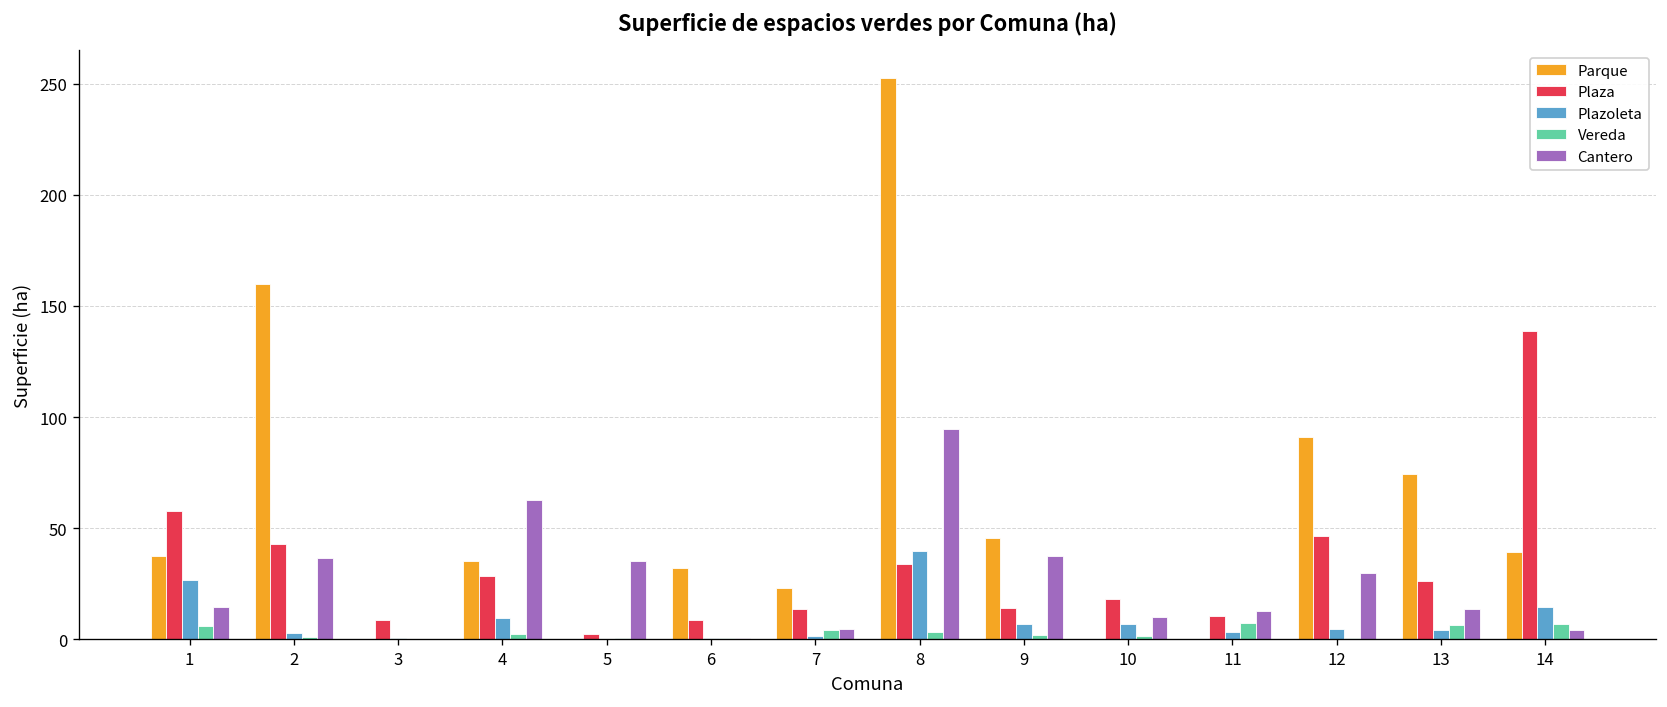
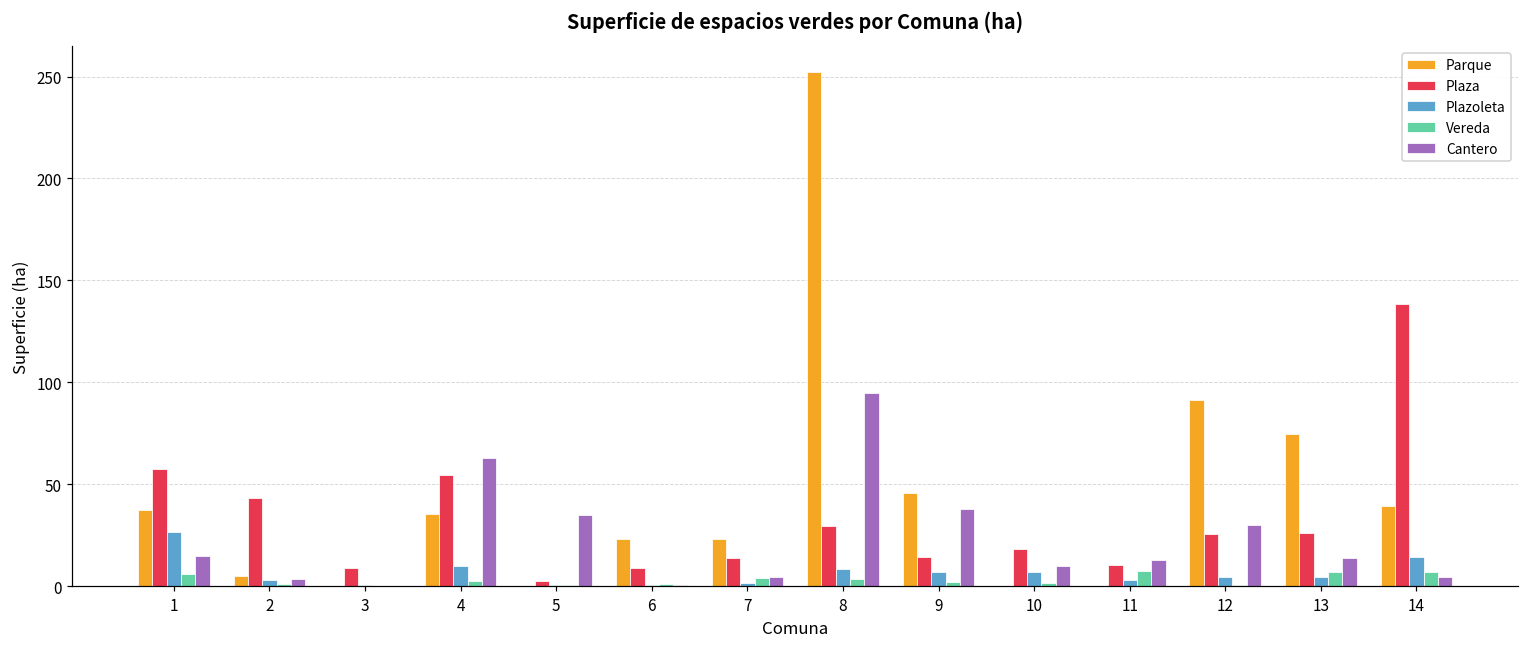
  {
    "Parque": {
      "1": 37,
-     "2": 160,
+     "2": 5,
      "3": 0,
      "4": 35,
      "5": 0,
-     "6": 32,
+     "6": 23,
      "7": 23,
      "8": 252,
      "9": 46,
      "10": 0,
      "11": 0,
      "12": 91,
      "13": 75,
      "14": 40
    },
    "Plaza": {
      "1": 58,
      "2": 43,
      "3": 9,
-     "4": 28,
+     "4": 55,
      "5": 3,
      "6": 9,
      "7": 14,
-     "8": 34,
+     "8": 29,
      "9": 14,
      "10": 18,
      "11": 10,
-     "12": 47,
+     "12": 26,
      "13": 26,
      "14": 139
    },
    "Plazoleta": {
      "1": 27,
      "2": 3,
      "4": 10,
      "7": 2,
-     "8": 40,
+     "8": 8,
      "9": 7,
      "10": 7,
      "11": 3,
      "12": 5,
      "13": 4,
      "14": 14
    },
    "Vereda": {
      "1": 6,
      "4": 2,
      "7": 4,
      "8": 3,
      "9": 2,
      "10": 1,
      "11": 7,
      "13": 7,
      "14": 7
    },
    "Cantero": {
      "1": 15,
-     "2": 37,
+     "2": 3,
      "3": 0,
      "4": 63,
      "5": 35,
      "7": 5,
      "8": 95,
      "9": 38,
      "10": 10,
      "11": 13,
      "12": 30,
      "13": 14,
      "14": 4
    }
  }
